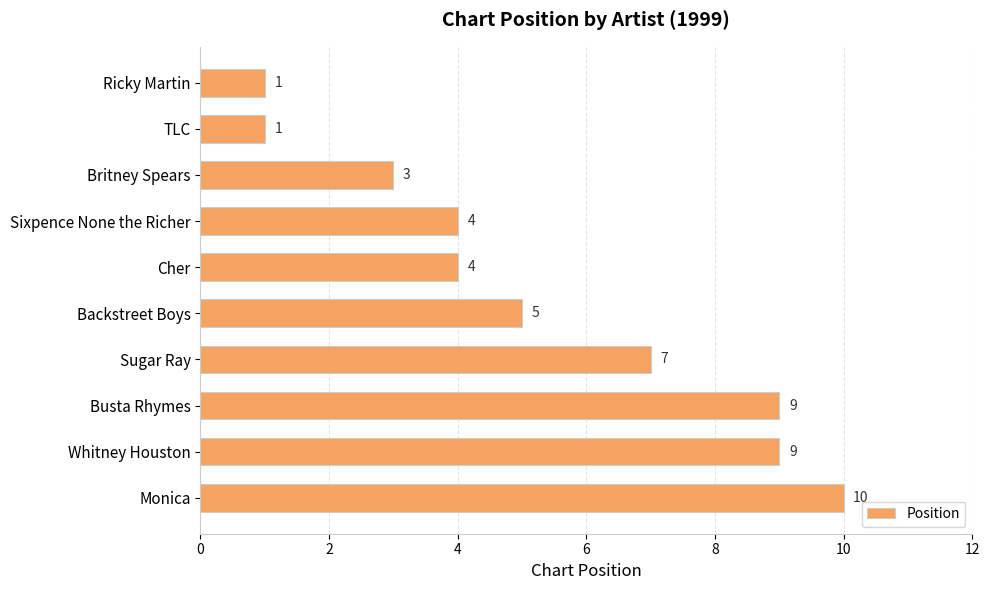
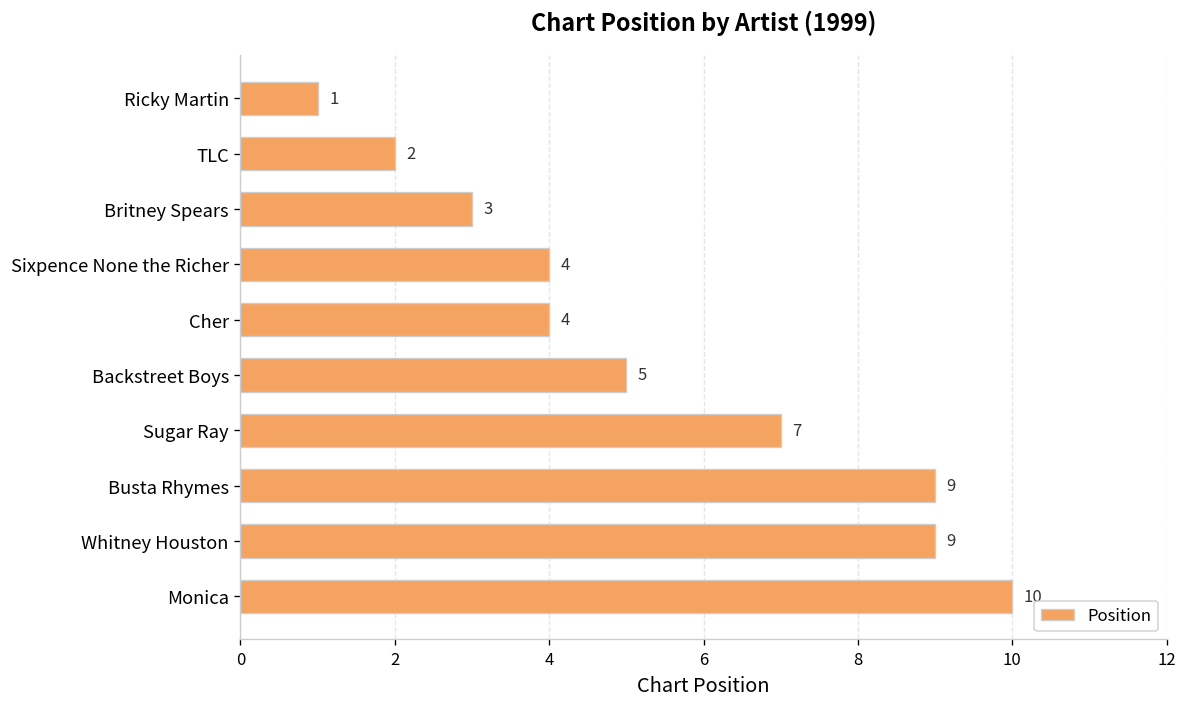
  {
    "Ricky Martin": 1,
-   "TLC": 1,
+   "TLC": 2,
    "Britney Spears": 3,
    "Sixpence None the Richer": 4,
    "Cher": 4,
    "Backstreet Boys": 5,
    "Sugar Ray": 7,
    "Busta Rhymes": 9,
    "Whitney Houston": 9
  }
